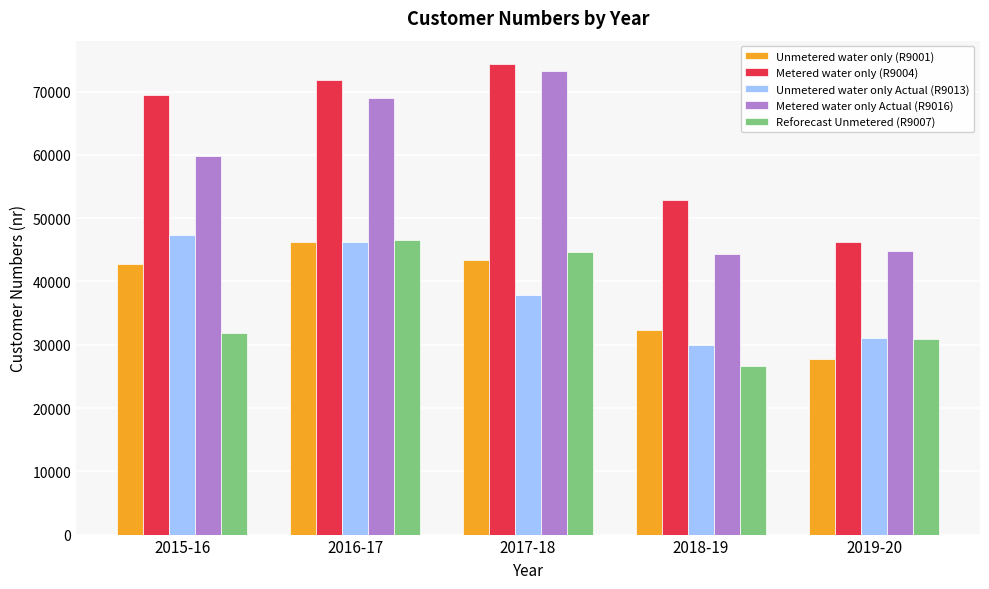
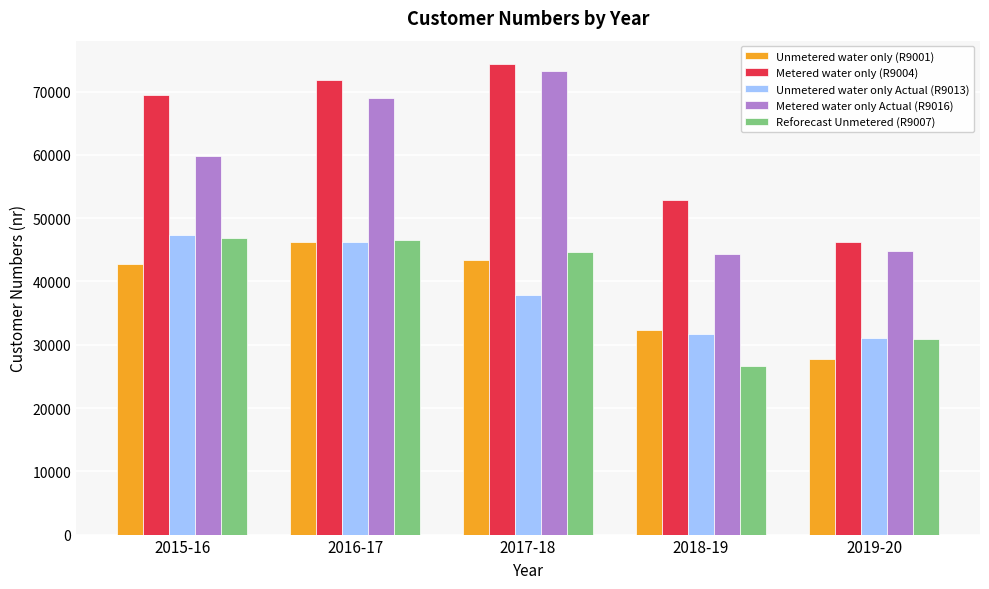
  {
    "Unmetered water only (R9001)": {
      "2015-16": 43000,
      "2016-17": 46000,
      "2017-18": 43000,
      "2018-19": 32000,
      "2019-20": 28000
    },
    "Metered water only (R9004)": {
      "2015-16": 69000,
      "2016-17": 72000,
      "2017-18": 74000,
      "2018-19": 53000,
      "2019-20": 46000
    },
    "Unmetered water only Actual (R9013)": {
      "2015-16": 47000,
      "2016-17": 46000,
      "2017-18": 38000,
-     "2018-19": 30000,
+     "2018-19": 32000,
      "2019-20": 31000
    },
    "Metered water only Actual (R9016)": {
      "2015-16": 60000,
      "2016-17": 69000,
      "2017-18": 73000,
      "2018-19": 44000,
      "2019-20": 45000
    },
    "Reforecast Unmetered (R9007)": {
-     "2015-16": 32000,
+     "2015-16": 47000,
      "2016-17": 47000,
      "2017-18": 45000,
      "2018-19": 27000,
      "2019-20": 31000
    }
  }
